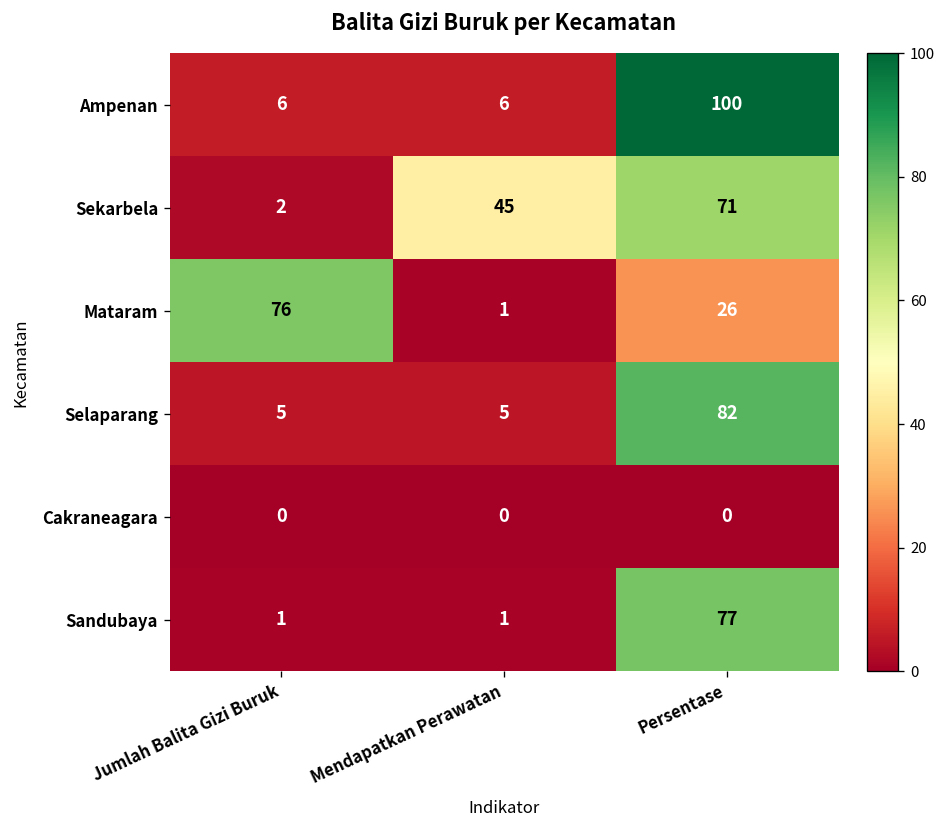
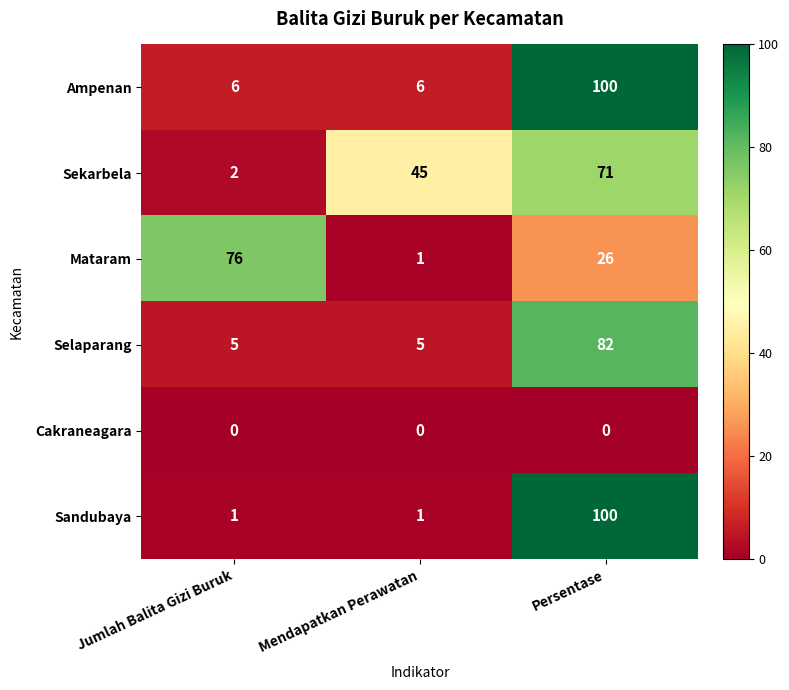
  {
    "Ampenan": {
      "Jumlah Balita Gizi Buruk": 6,
      "Mendapatkan Perawatan": 6,
      "Persentase": 100
    },
    "Sekarbela": {
      "Jumlah Balita Gizi Buruk": 2,
      "Mendapatkan Perawatan": 45,
      "Persentase": 71
    },
    "Mataram": {
      "Jumlah Balita Gizi Buruk": 76,
      "Mendapatkan Perawatan": 1,
      "Persentase": 26
    },
    "Selaparang": {
      "Jumlah Balita Gizi Buruk": 5,
      "Mendapatkan Perawatan": 5,
      "Persentase": 82
    },
    "Cakraneagara": {
      "Jumlah Balita Gizi Buruk": 0,
      "Mendapatkan Perawatan": 0,
      "Persentase": 0
    },
    "Sandubaya": {
      "Jumlah Balita Gizi Buruk": 1,
      "Mendapatkan Perawatan": 1,
-     "Persentase": 77
+     "Persentase": 100
    }
  }
